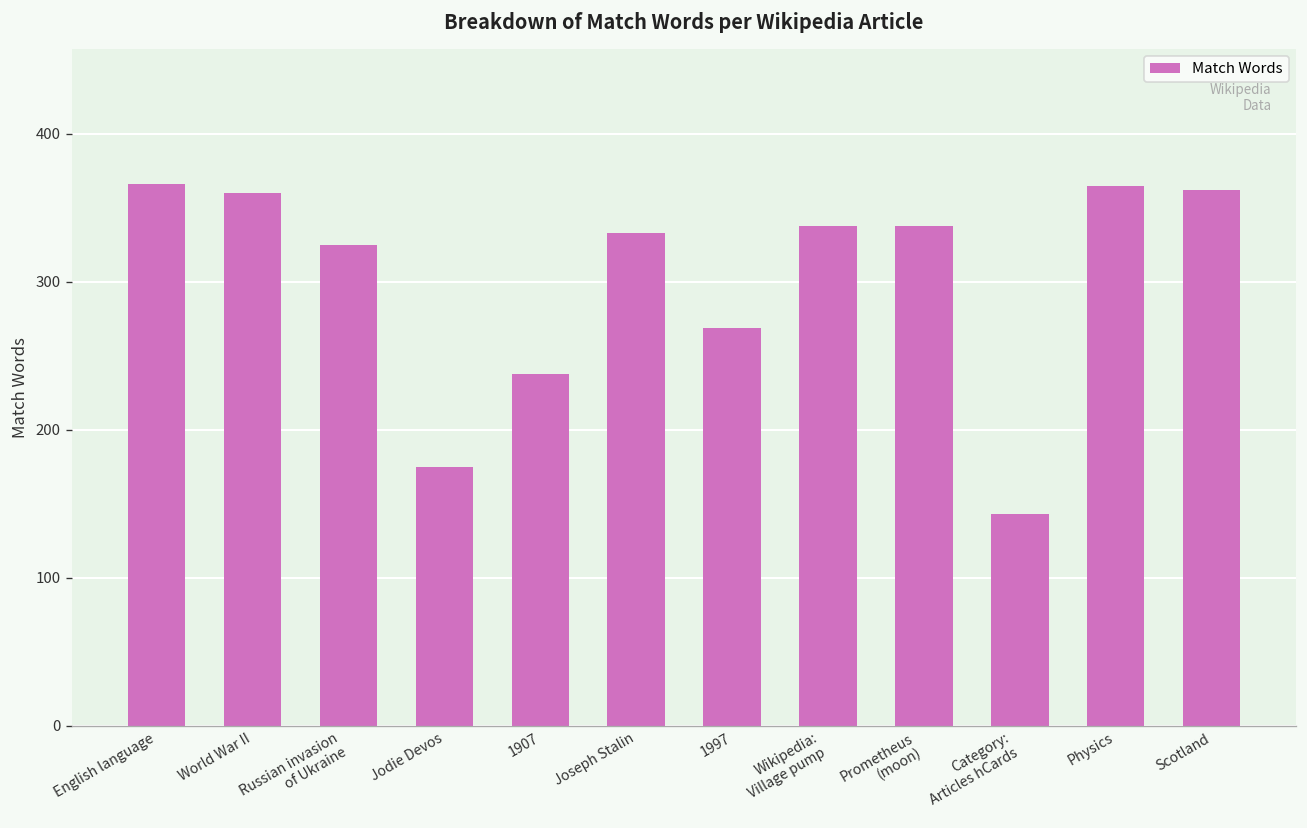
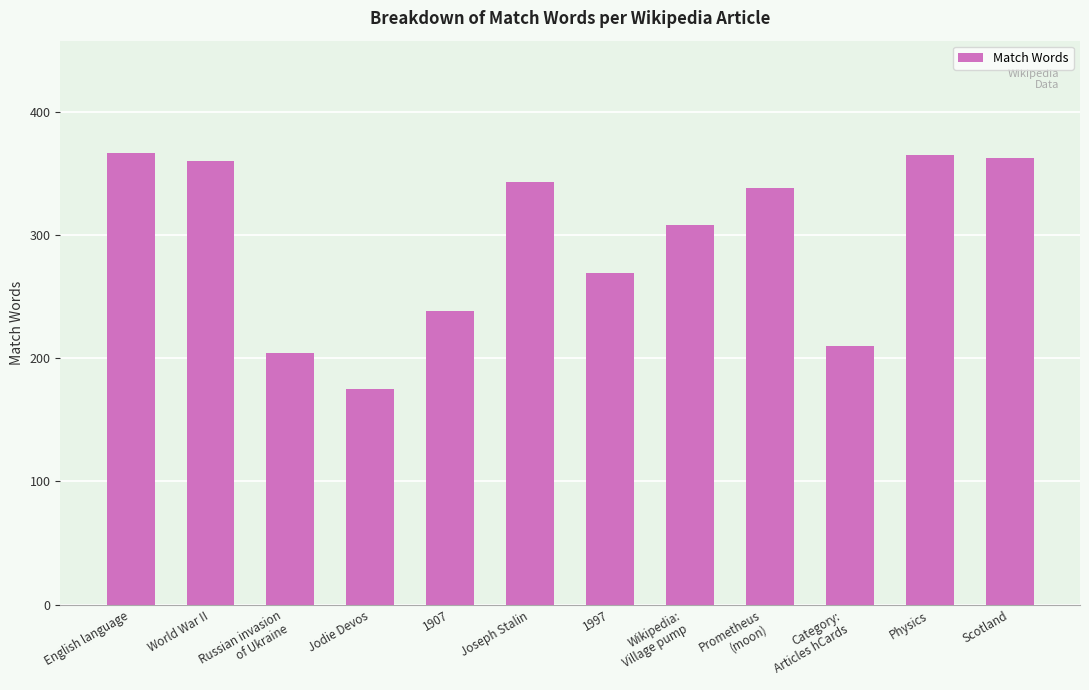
  {
    "English language": 366,
    "World War II": 360,
-   "Russian invasion of Ukraine": 325,
+   "Russian invasion of Ukraine": 204,
    "Jodie Devos": 175,
    "1907": 238,
-   "Joseph Stalin": 333,
+   "Joseph Stalin": 343,
    "1997": 269,
-   "Wikipedia: Village pump": 338,
+   "Wikipedia: Village pump": 308,
    "Prometheus (moon)": 338,
-   "Category: Articles hCards": 143,
+   "Category: Articles hCards": 210,
    "Physics": 365,
    "Scotland": 362
  }
